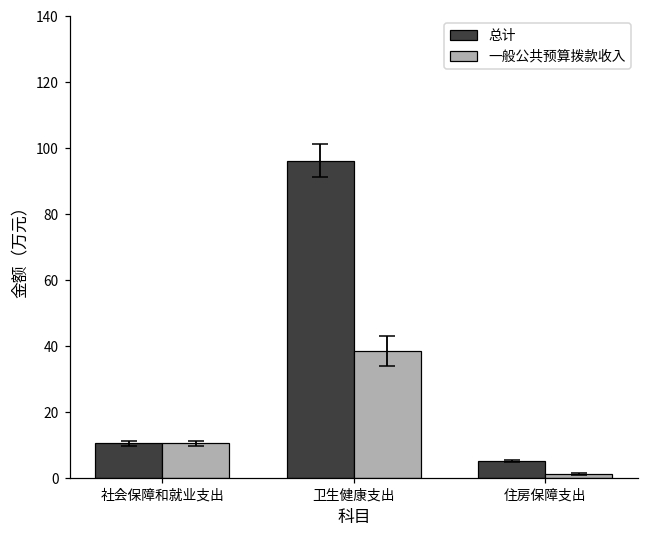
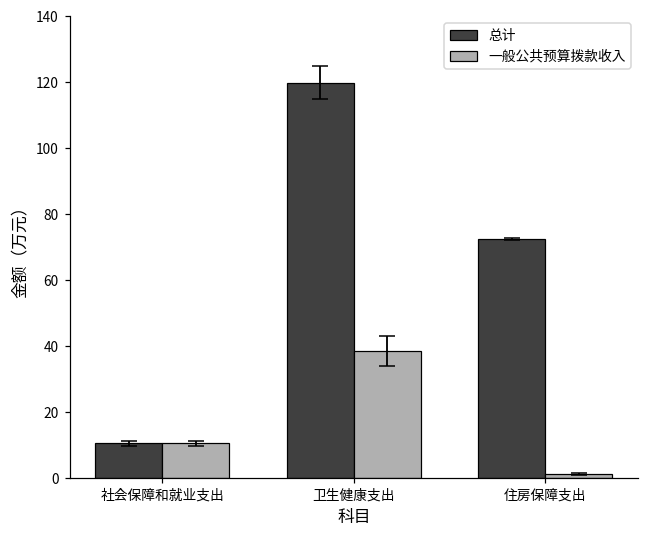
  {
    "总计": {
      "社会保障和就业支出": 11,
-     "卫生健康支出": 96,
-     "住房保障支出": 5
+     "卫生健康支出": 120,
+     "住房保障支出": 72
    },
    "一般公共预算拨款收入": {
      "社会保障和就业支出": 11,
      "卫生健康支出": 39,
      "住房保障支出": 1
    }
  }
